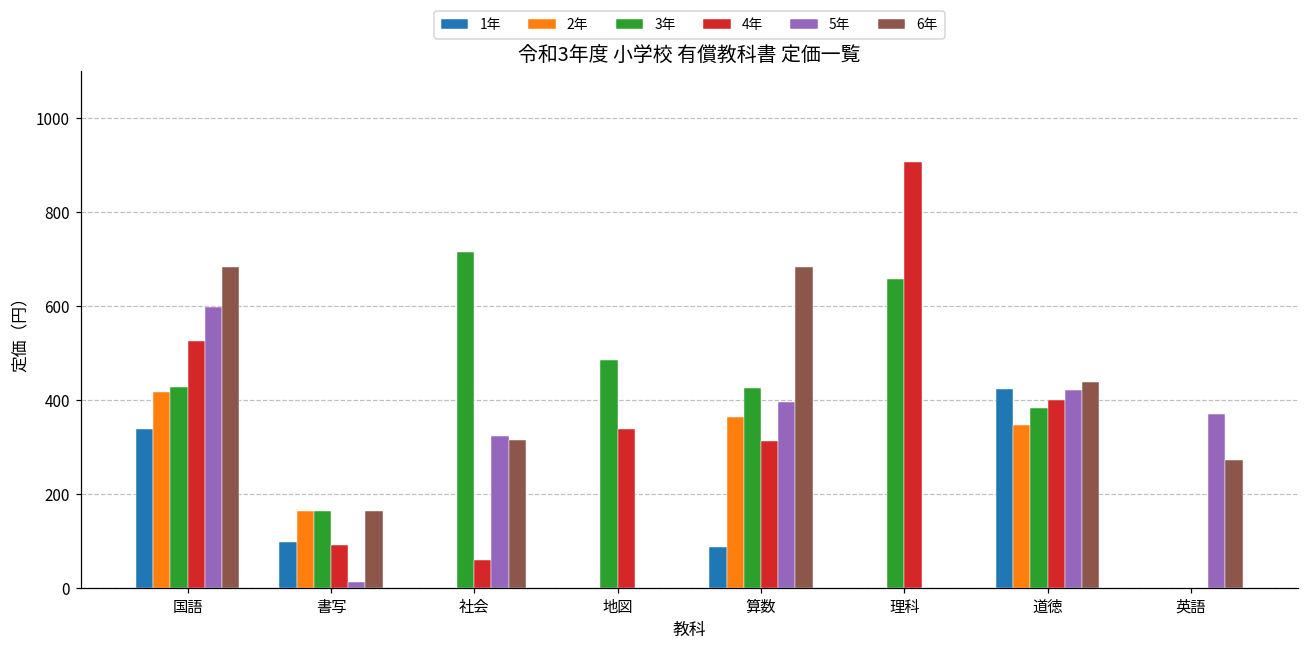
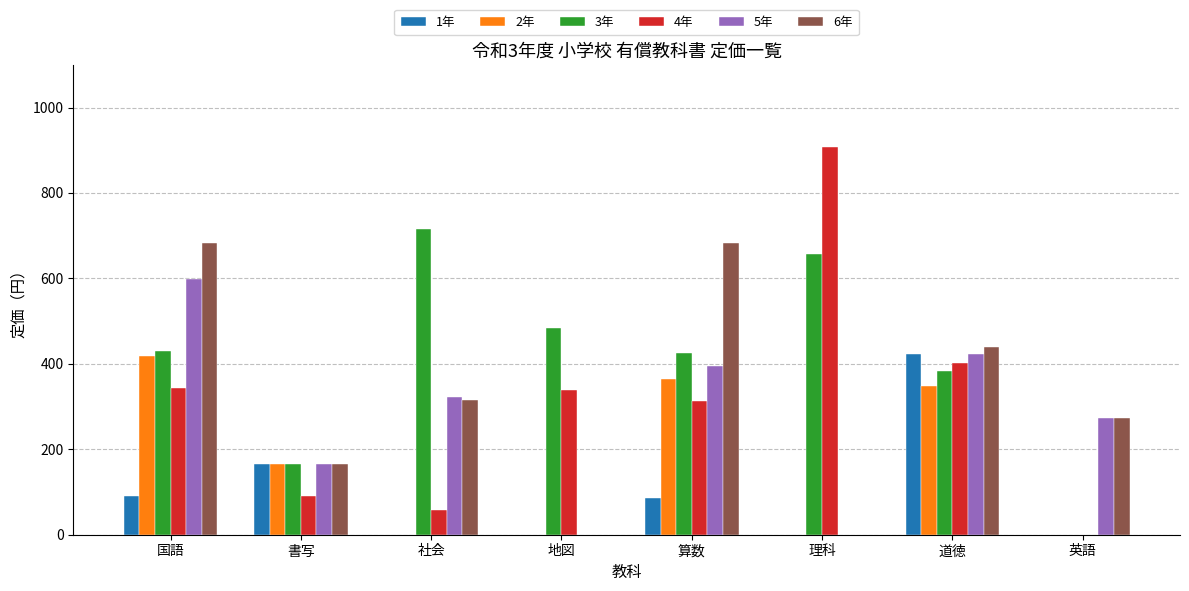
  {
    "1年": {
-     "国語": 340,
-     "書写": 100,
+     "国語": 90,
+     "書写": 170,
      "社会": 0,
      "地図": 0,
      "算数": 90,
      "理科": 0,
      "道徳": 420,
      "英語": 0
    },
    "2年": {
      "国語": 420,
      "書写": 170,
      "社会": 0,
      "地図": 0,
      "算数": 360,
      "理科": 0,
      "道徳": 350,
      "英語": 0
    },
    "3年": {
      "国語": 430,
      "書写": 170,
      "社会": 720,
      "地図": 490,
      "算数": 430,
      "理科": 660,
      "道徳": 380,
      "英語": 0
    },
    "4年": {
-     "国語": 530,
+     "国語": 340,
      "書写": 90,
      "社会": 60,
      "地図": 340,
      "算数": 310,
      "理科": 910,
      "道徳": 400,
      "英語": 0
    },
    "5年": {
      "国語": 600,
-     "書写": 10,
+     "書写": 170,
      "社会": 320,
      "地図": 0,
      "算数": 400,
      "理科": 0,
      "道徳": 420,
-     "英語": 370
+     "英語": 270
    },
    "6年": {
      "国語": 680,
      "書写": 170,
      "社会": 320,
      "地図": 0,
      "算数": 680,
      "理科": 0,
      "道徳": 440,
      "英語": 270
    }
  }
